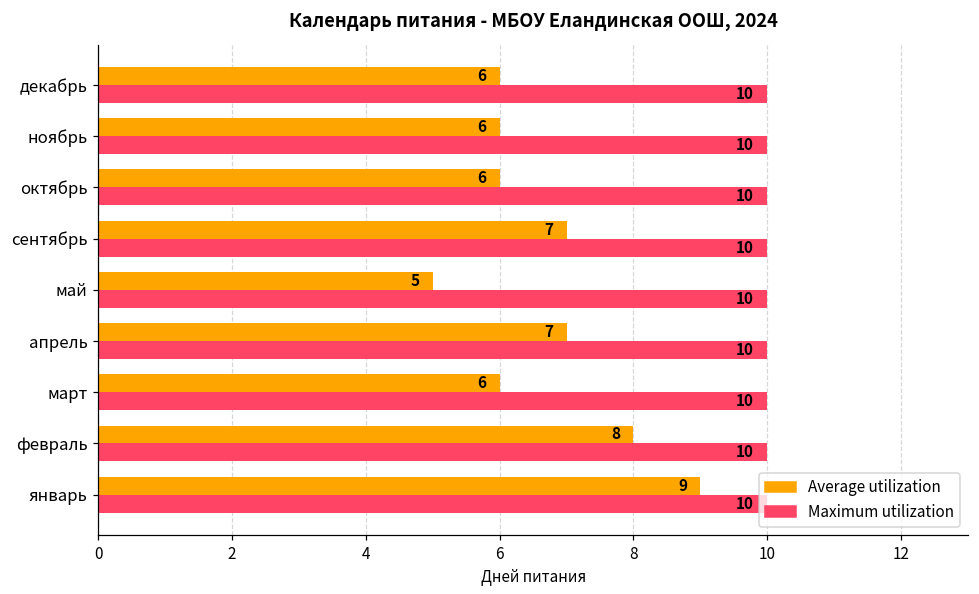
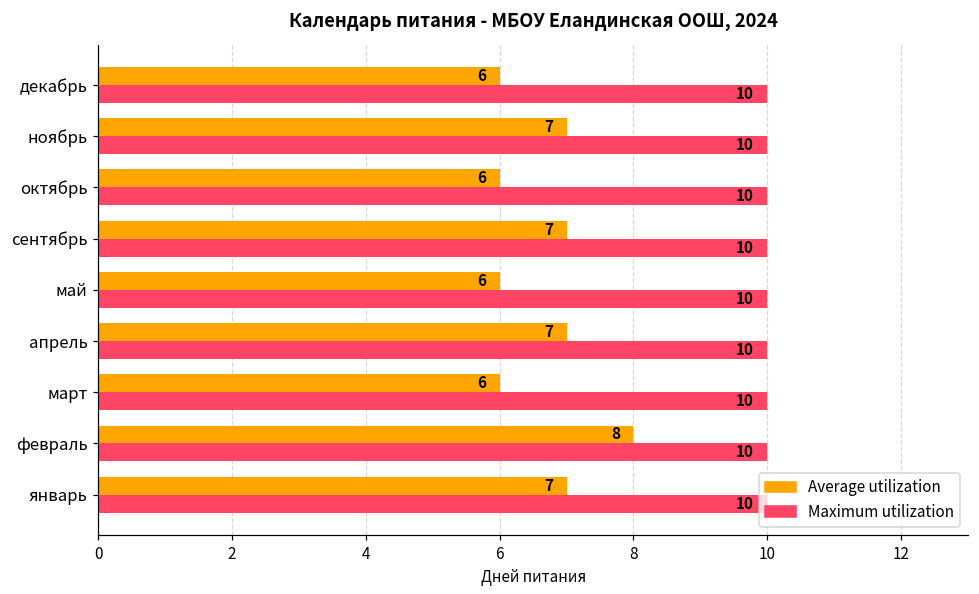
  {
    "Average utilization": {
      "декабрь": 6,
-     "ноябрь": 6,
+     "ноябрь": 7,
      "октябрь": 6,
      "сентябрь": 7,
-     "май": 5,
+     "май": 6,
      "апрель": 7,
      "март": 6,
      "февраль": 8,
-     "январь": 9
+     "январь": 7
    },
    "Maximum utilization": {
      "декабрь": 10,
      "ноябрь": 10,
      "октябрь": 10,
      "сентябрь": 10,
      "май": 10,
      "апрель": 10,
      "март": 10,
      "февраль": 10
    }
  }
